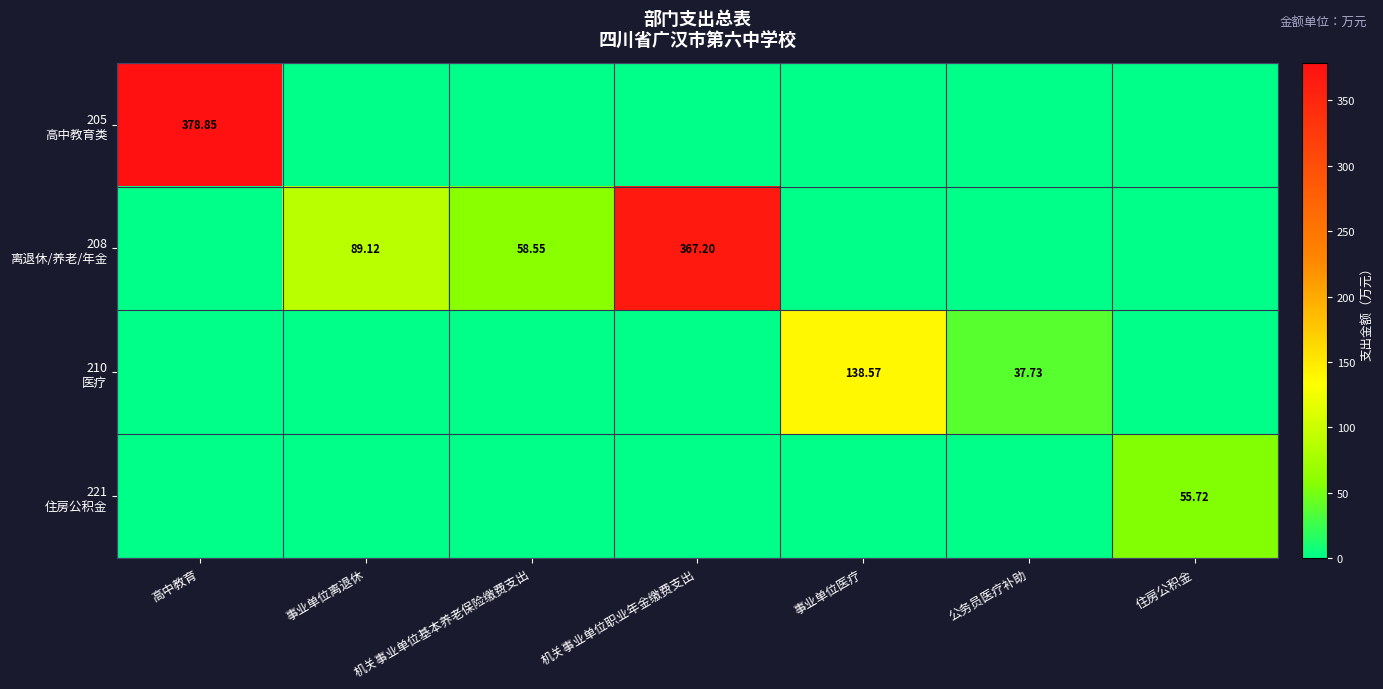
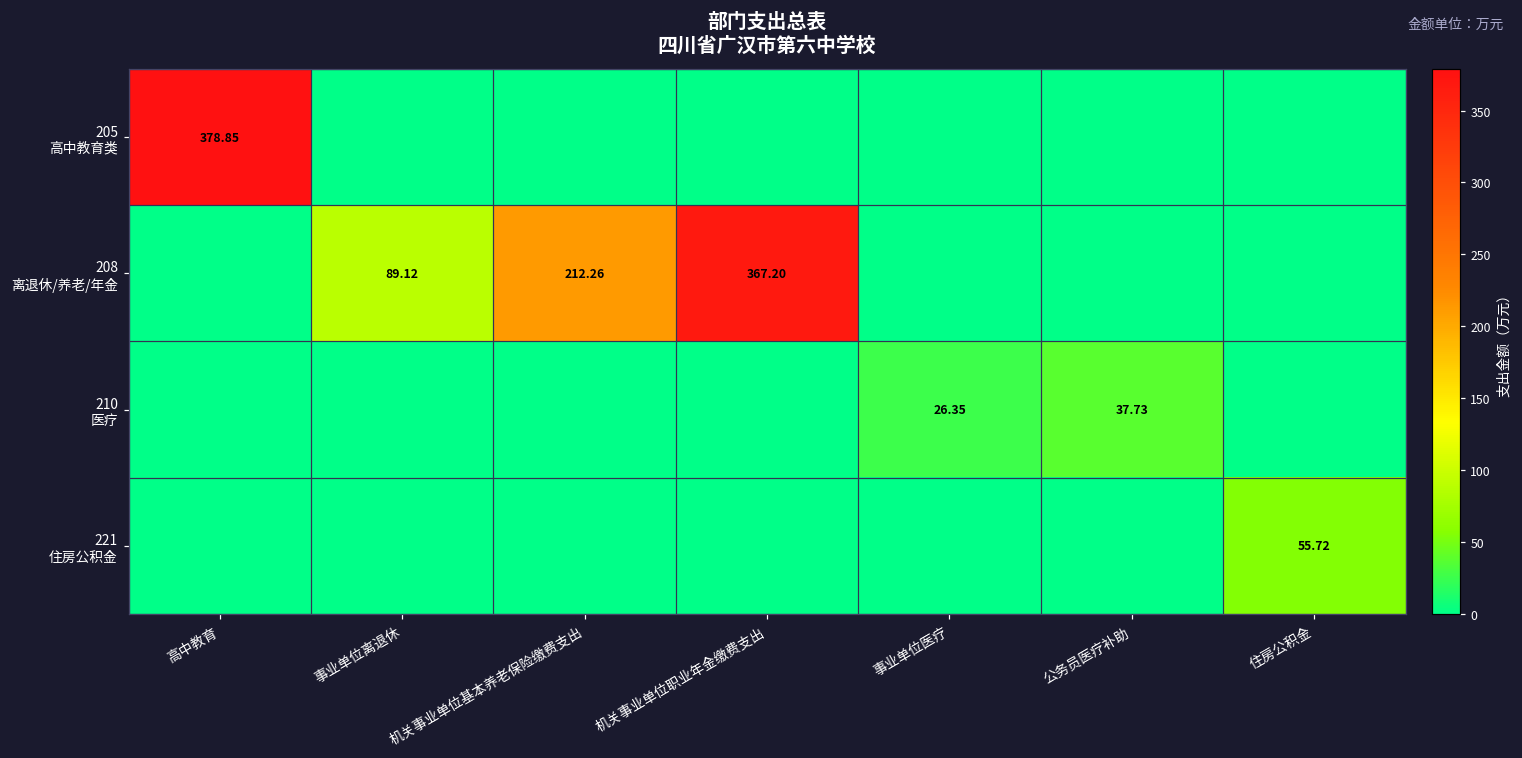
  {
    "205 高中教育类": {
      "高中教育": 378.85
    },
    "208 离退休/养老/年金": {
      "事业单位离退休": 89.12,
-     "机关事业单位基本养老保险缴费支出": 58.55,
+     "机关事业单位基本养老保险缴费支出": 212.26,
      "机关事业单位职业年金缴费支出": 367.20
    },
    "210 医疗": {
-     "事业单位医疗": 138.57,
+     "事业单位医疗": 26.35,
      "公务员医疗补助": 37.73
    },
    "221 住房公积金": {
      "住房公积金": 55.72
    }
  }
